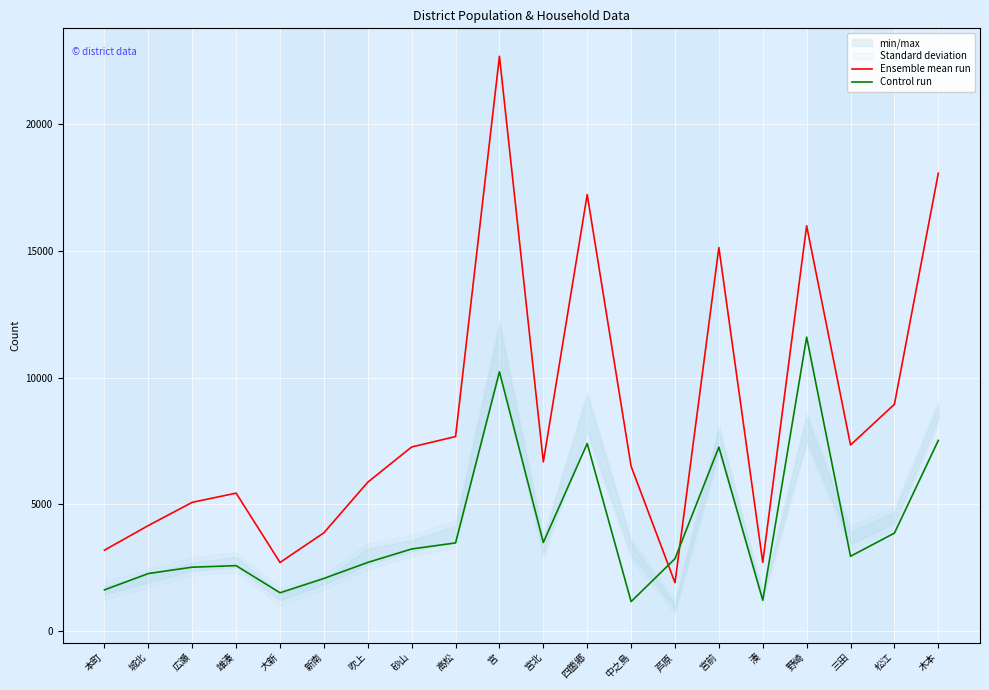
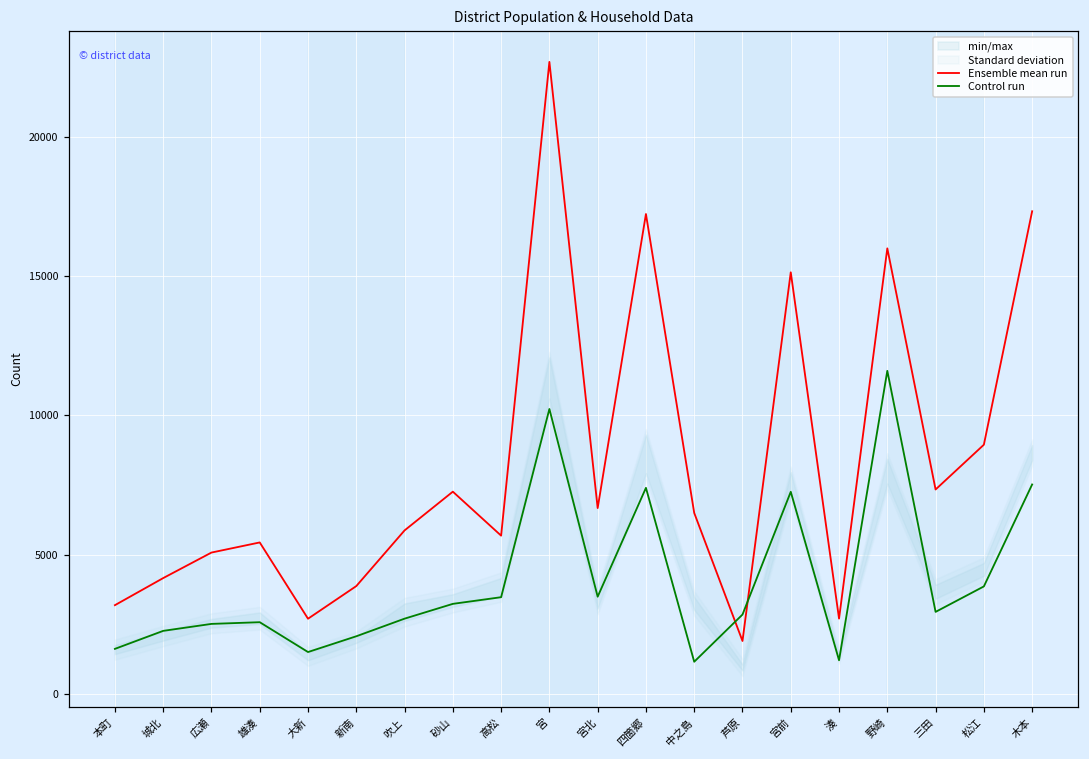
  {
    "Ensemble mean run": {
      "本町": 3200,
      "城北": 4200,
      "広瀬": 5100,
      "雄湊": 5400,
      "大新": 2700,
      "新南": 3900,
      "吹上": 5900,
      "砂山": 7300,
-     "高松": 7700,
+     "高松": 5700,
      "宮": 22700,
      "宮北": 6700,
      "四箇郷": 17200,
      "中之島": 6500,
      "芦原": 1900,
      "宮前": 15100,
      "湊": 2700,
      "野崎": 16000,
      "三田": 7300,
      "松江": 8900,
-     "木本": 18100
+     "木本": 17300
    },
    "Control run": {
      "本町": 1600,
      "広瀬": 2500,
      "雄湊": 2600,
      "吹上": 2700,
      "砂山": 3200,
      "高松": 3500,
      "宮": 10200,
      "宮北": 3500,
      "四箇郷": 7400,
      "中之島": 1200,
      "芦原": 2900,
      "宮前": 7300,
      "湊": 1200,
      "野崎": 11600,
      "三田": 2900,
      "松江": 3900,
      "木本": 7500
    }
  }
